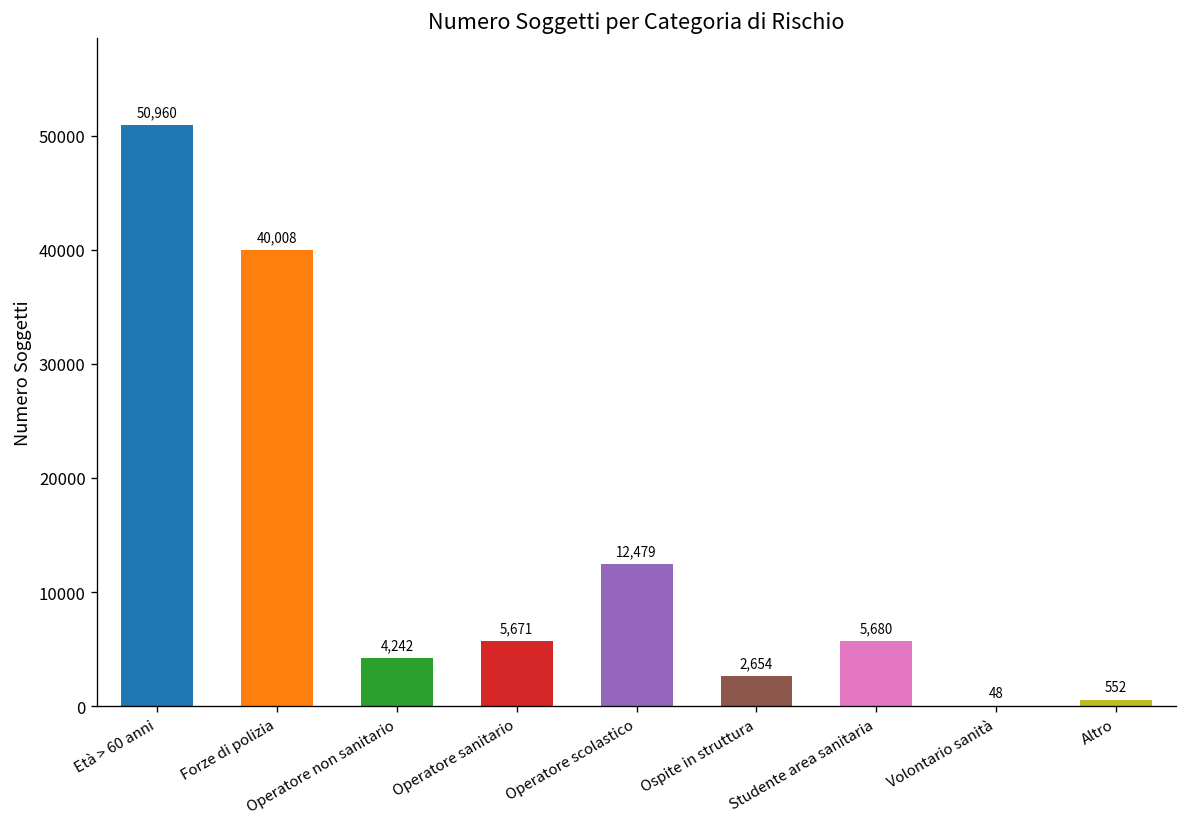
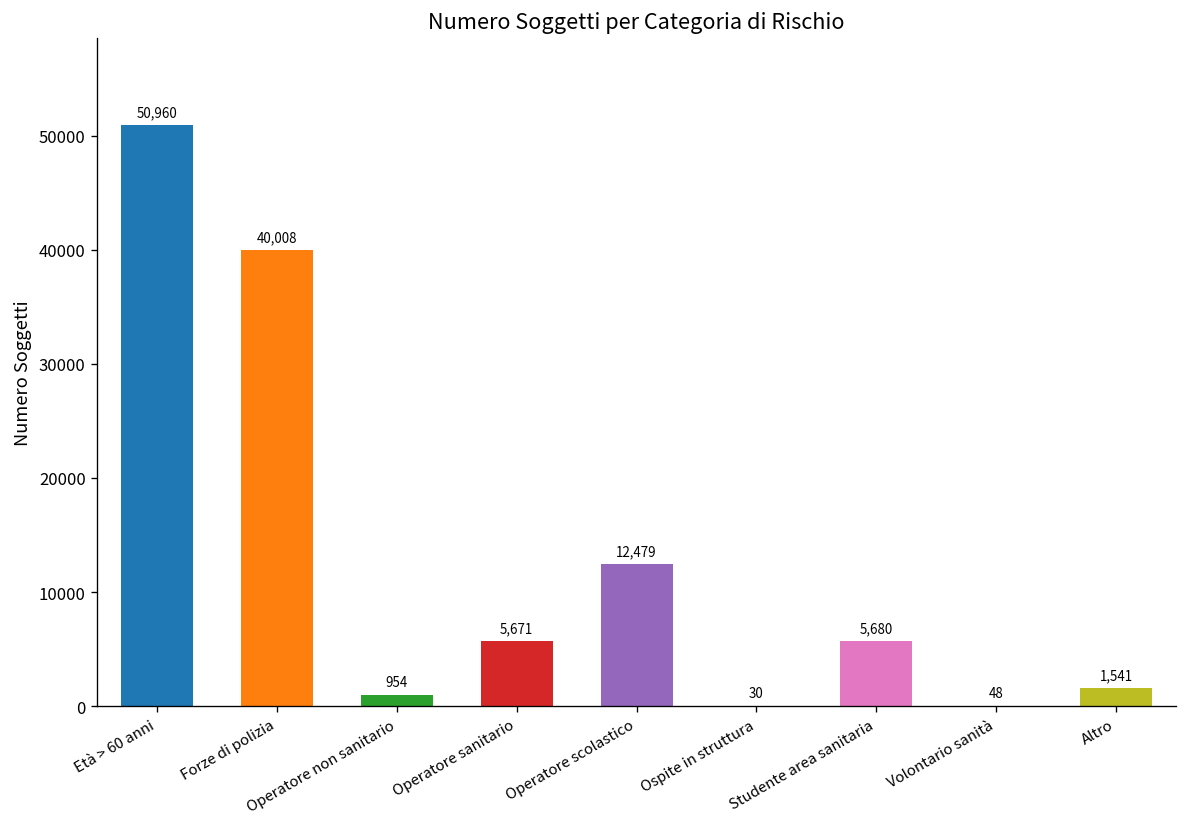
  {
    "Età > 60 anni": "50,960",
    "Forze di polizia": "40,008",
-   "Operatore non sanitario": "4,242",
+   "Operatore non sanitario": "954",
    "Operatore sanitario": "5,671",
    "Operatore scolastico": "12,479",
-   "Ospite in struttura": "2,654",
+   "Ospite in struttura": "30",
    "Studente area sanitaria": "5,680",
    "Volontario sanità": "48",
-   "Altro": "552"
+   "Altro": "1,541"
  }
